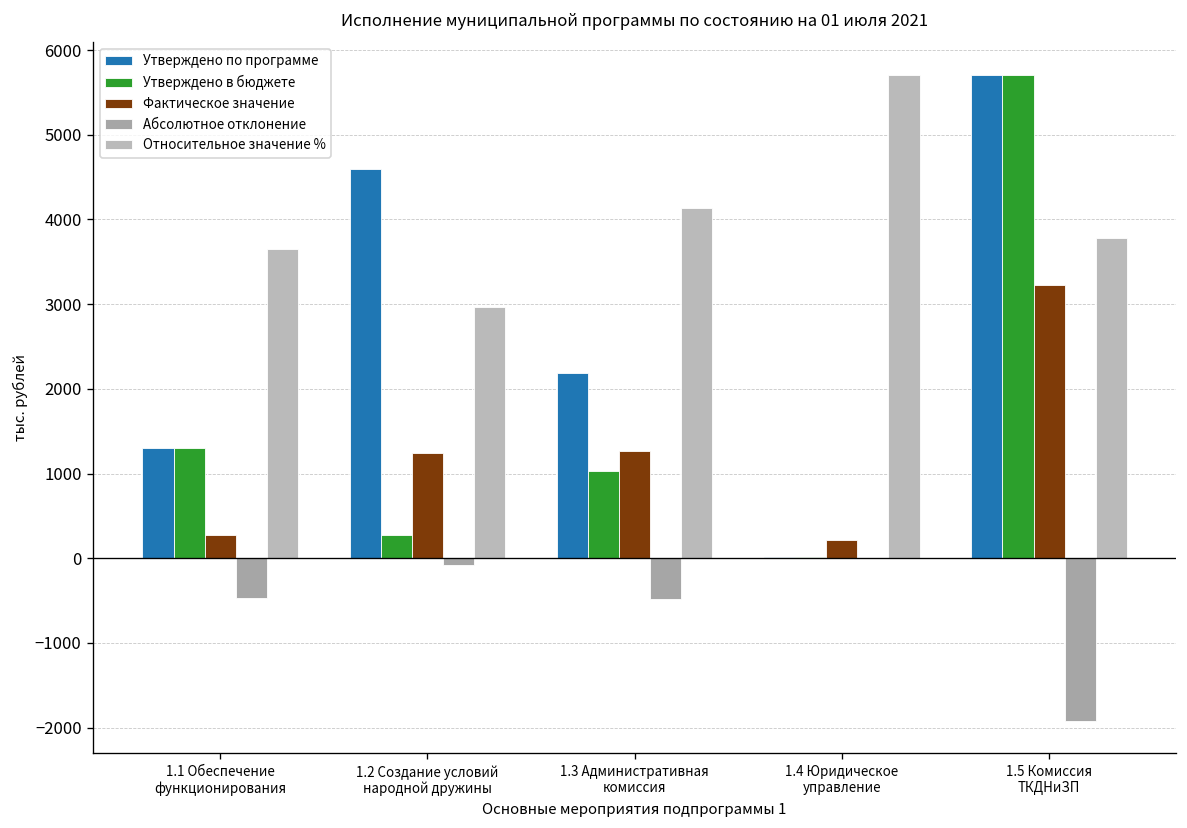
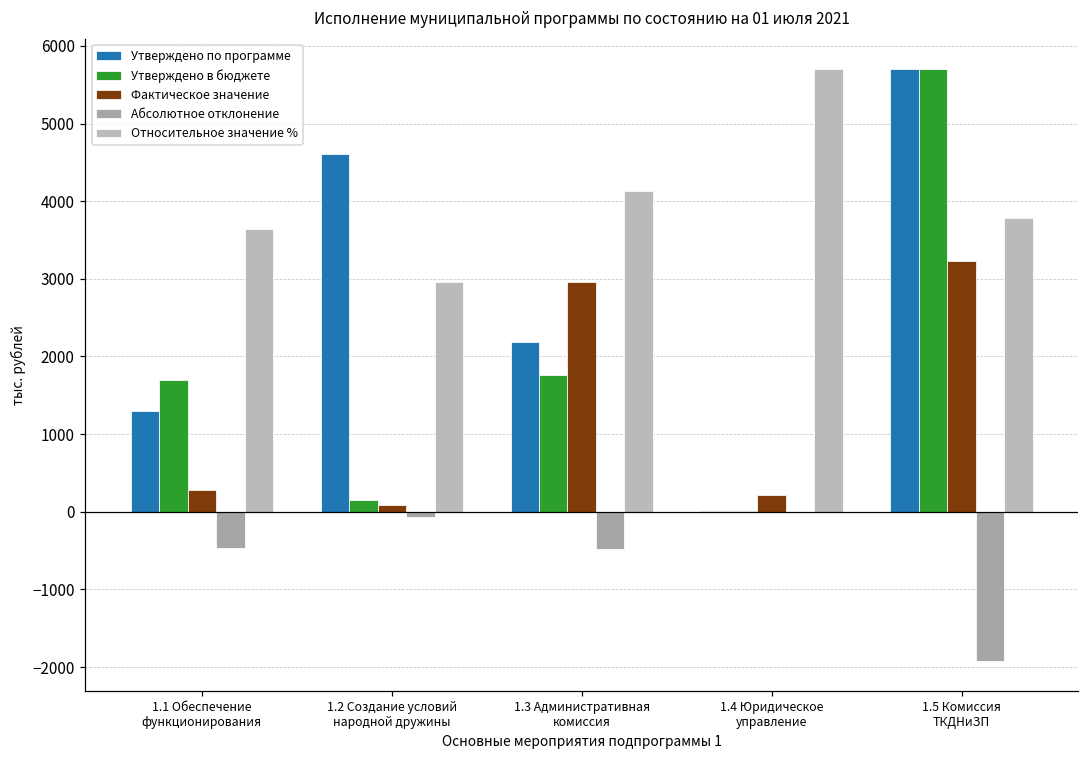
  {
    "Утверждено по программе": {
      "1.1 Обеспечение функционирования": 1300,
      "1.2 Создание условий народной дружины": 4600,
      "1.3 Административная комиссия": 2200,
      "1.5 Комиссия ТКДНиЗП": 5700
    },
    "Утверждено в бюджете": {
-     "1.1 Обеспечение функционирования": 1300,
-     "1.2 Создание условий народной дружины": 300,
-     "1.3 Административная комиссия": 1000,
+     "1.1 Обеспечение функционирования": 1700,
+     "1.2 Создание условий народной дружины": 200,
+     "1.3 Административная комиссия": 1800,
      "1.5 Комиссия ТКДНиЗП": 5700
    },
    "Фактическое значение": {
      "1.1 Обеспечение функционирования": 300,
-     "1.2 Создание условий народной дружины": 1200,
-     "1.3 Административная комиссия": 1300,
+     "1.2 Создание условий народной дружины": 100,
+     "1.3 Административная комиссия": 3000,
      "1.4 Юридическое управление": 200,
      "1.5 Комиссия ТКДНиЗП": 3200
    }
  }
